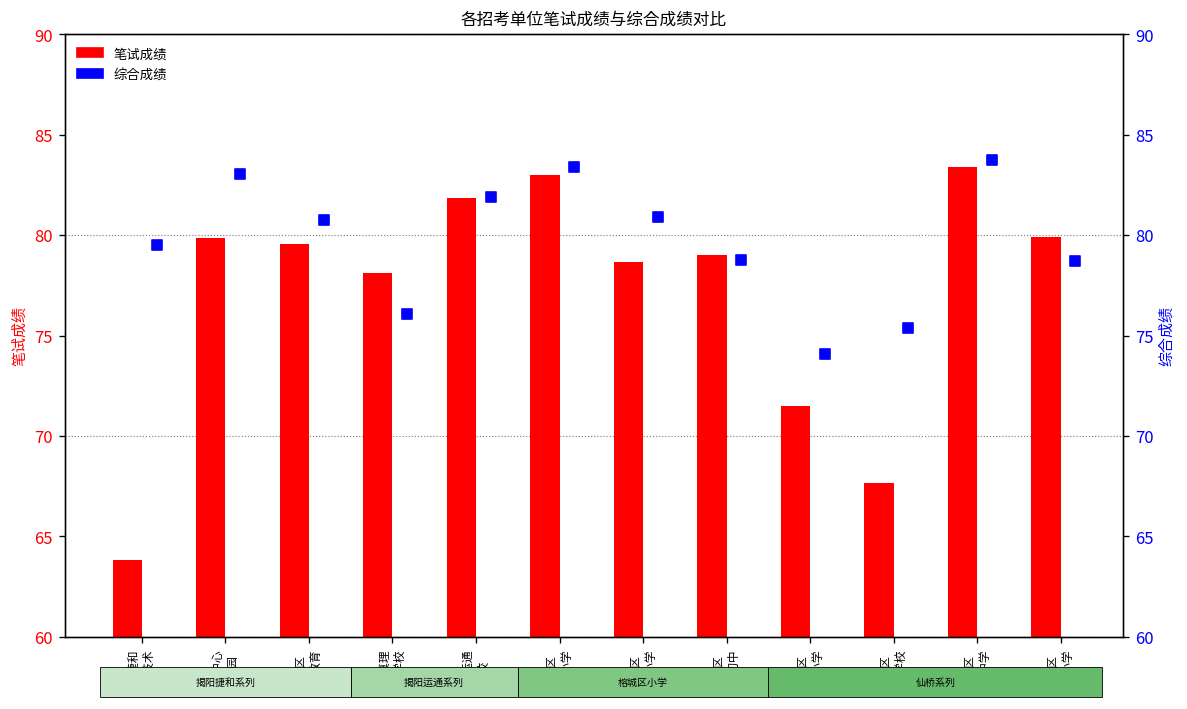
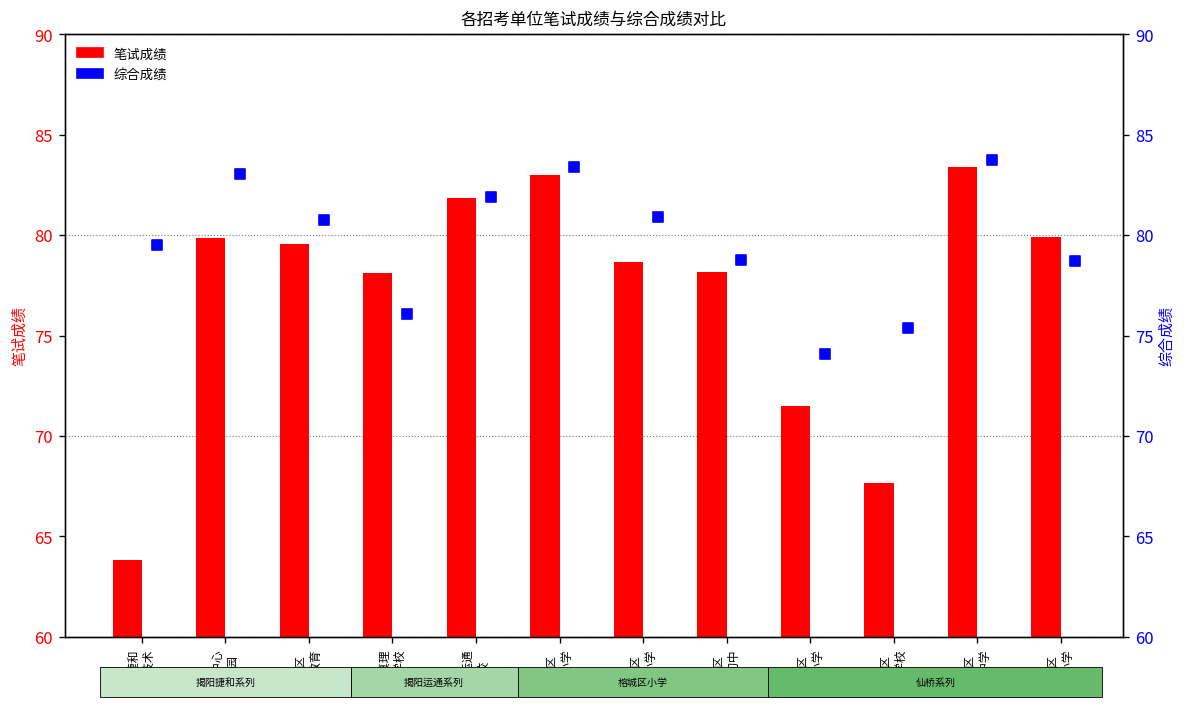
  {
    "笔试成绩": {
      "揭阳捷和 职业技术": 63.8,
      "揭阳中心 幼儿园": 79.9,
      "榕城区 特殊教育": 79.6,
      "揭阳真理 实验学校": 78.1,
      "揭阳运通 学校": 81.8,
      "榕城区 淡浦小学": 83.0,
      "榕城区 蓝和小学": 78.7,
-     "榕城区 新河初中": 79.0,
+     "榕城区 新河初中": 78.2,
      "榕城区 玉城小学": 71.5,
      "榕城区 福明学校": 67.7,
      "榕城区 紫贤中学": 83.4,
      "榕城区 桂南小学": 79.9
    }
  }
